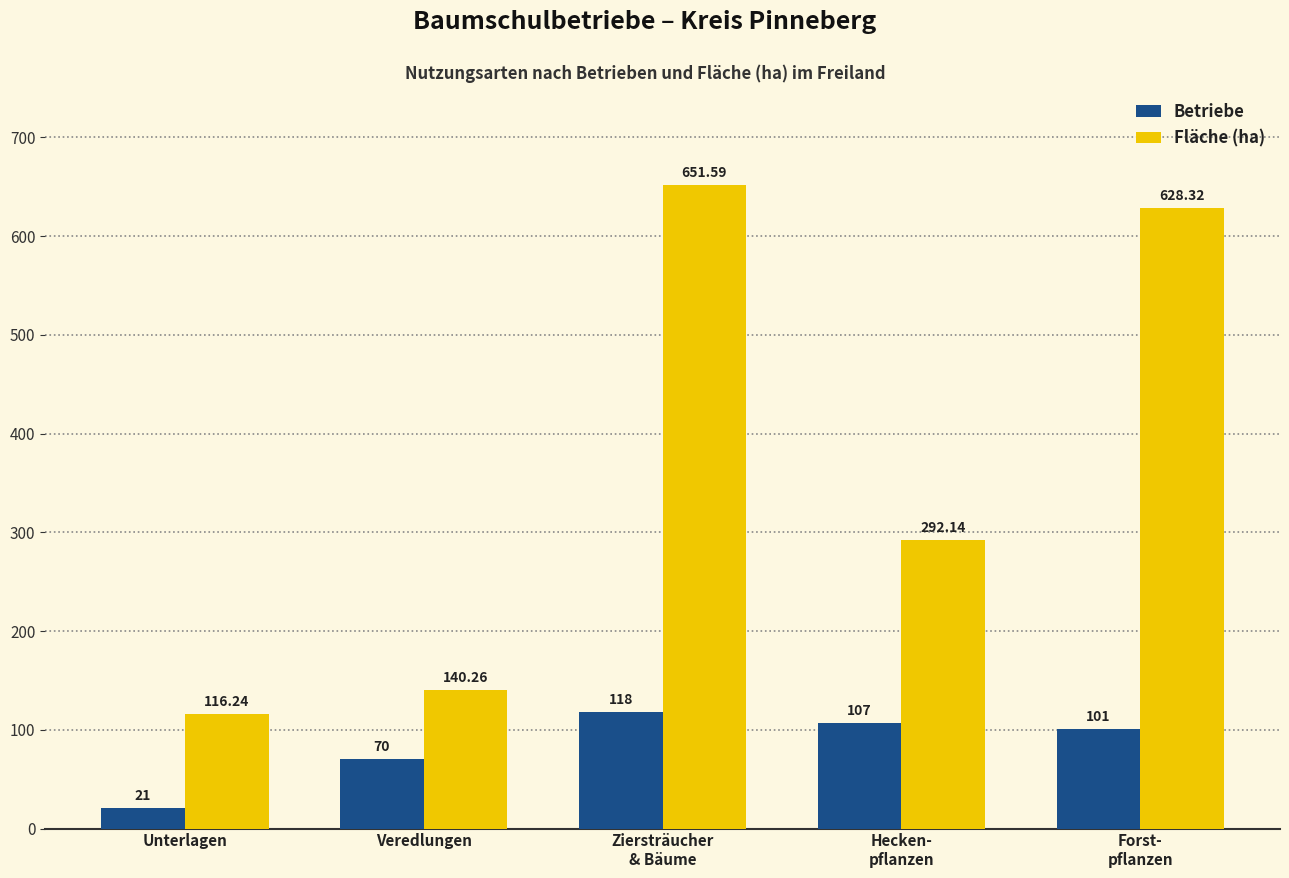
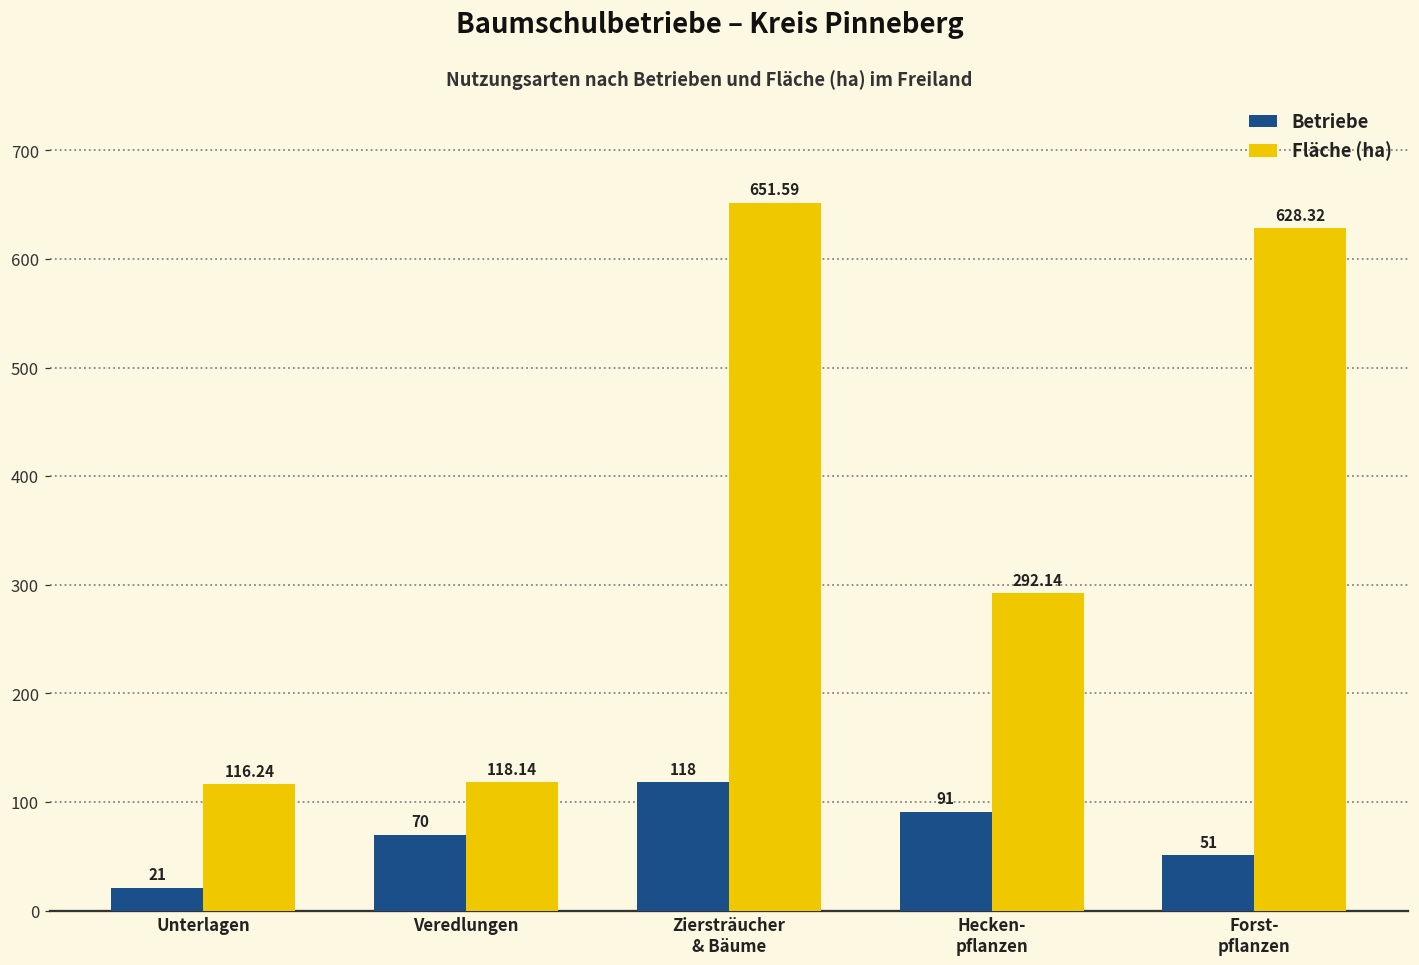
  {
    "Betriebe": {
      "Unterlagen": 21,
      "Veredlungen": 70,
      "Ziersträucher & Bäume": 118,
-     "Hecken- pflanzen": 107,
-     "Forst- pflanzen": 101
+     "Hecken- pflanzen": 91,
+     "Forst- pflanzen": 51
    },
    "Fläche (ha)": {
      "Unterlagen": 116.24,
-     "Veredlungen": 140.26,
+     "Veredlungen": 118.14,
      "Ziersträucher & Bäume": 651.59,
      "Hecken- pflanzen": 292.14,
      "Forst- pflanzen": 628.32
    }
  }
